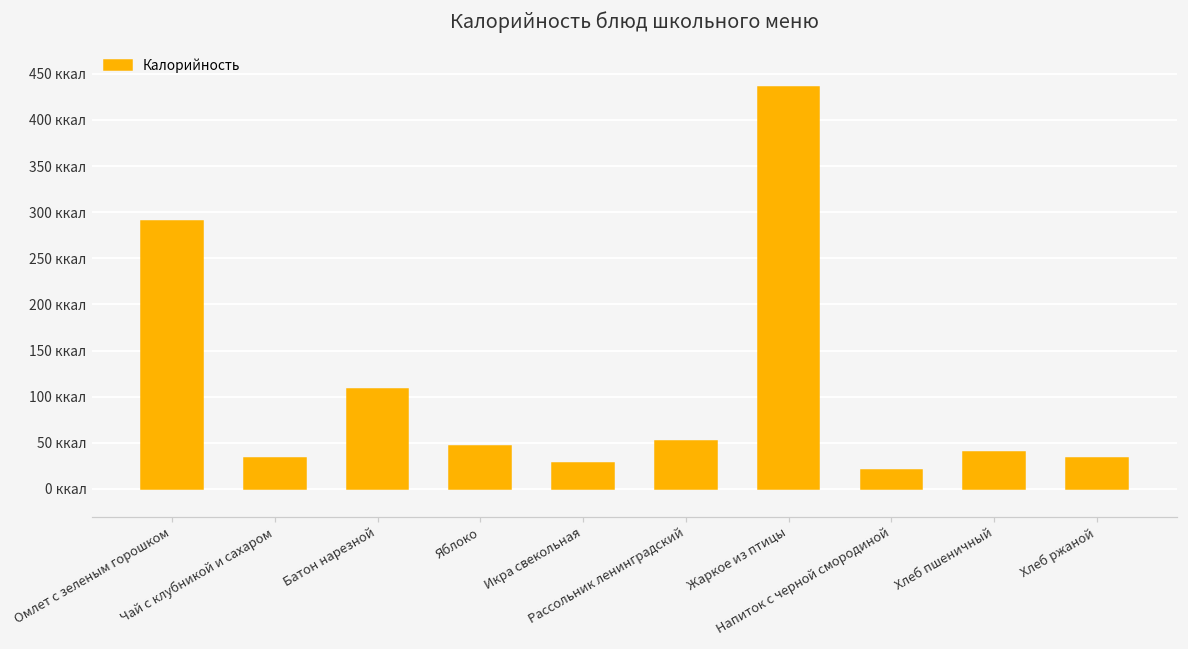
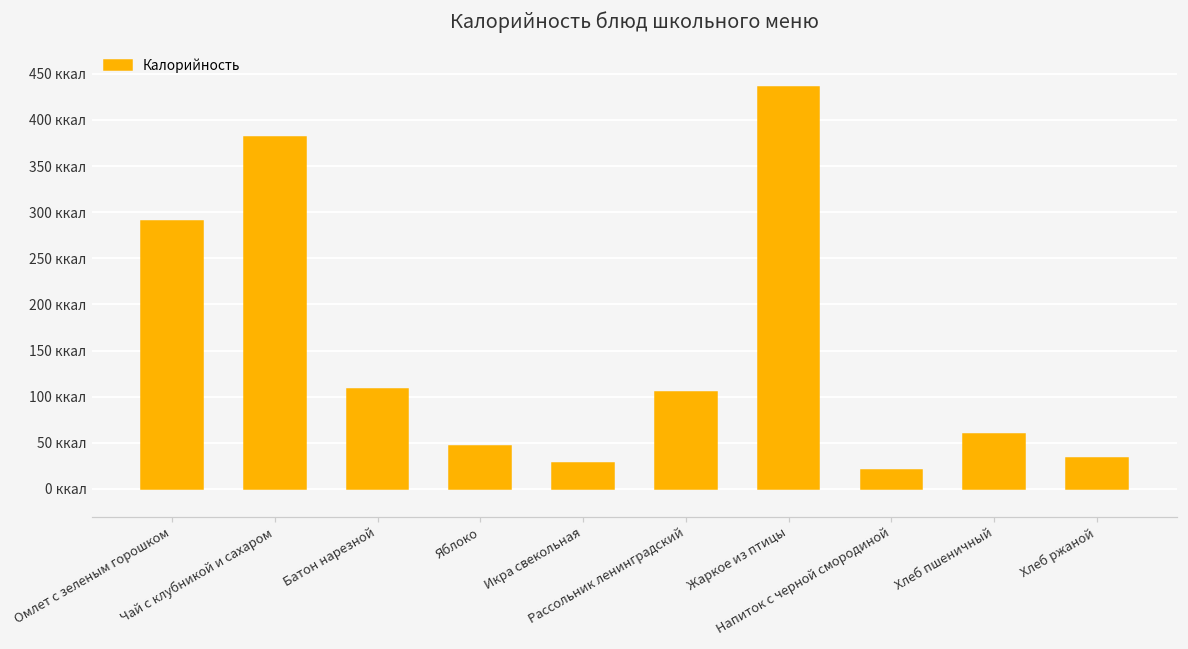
  {
    "Омлет с зеленым горошком": "290 ккал",
-   "Чай с клубникой и сахаром": "30 ккал",
+   "Чай с клубникой и сахаром": "380 ккал",
    "Батон нарезной": "110 ккал",
    "Яблоко": "50 ккал",
    "Икра свекольная": "30 ккал",
-   "Рассольник ленинградский": "50 ккал",
+   "Рассольник ленинградский": "100 ккал",
    "Жаркое из птицы": "440 ккал",
    "Напиток с черной смородиной": "20 ккал",
-   "Хлеб пшеничный": "40 ккал",
+   "Хлеб пшеничный": "60 ккал",
    "Хлеб ржаной": "30 ккал"
  }
